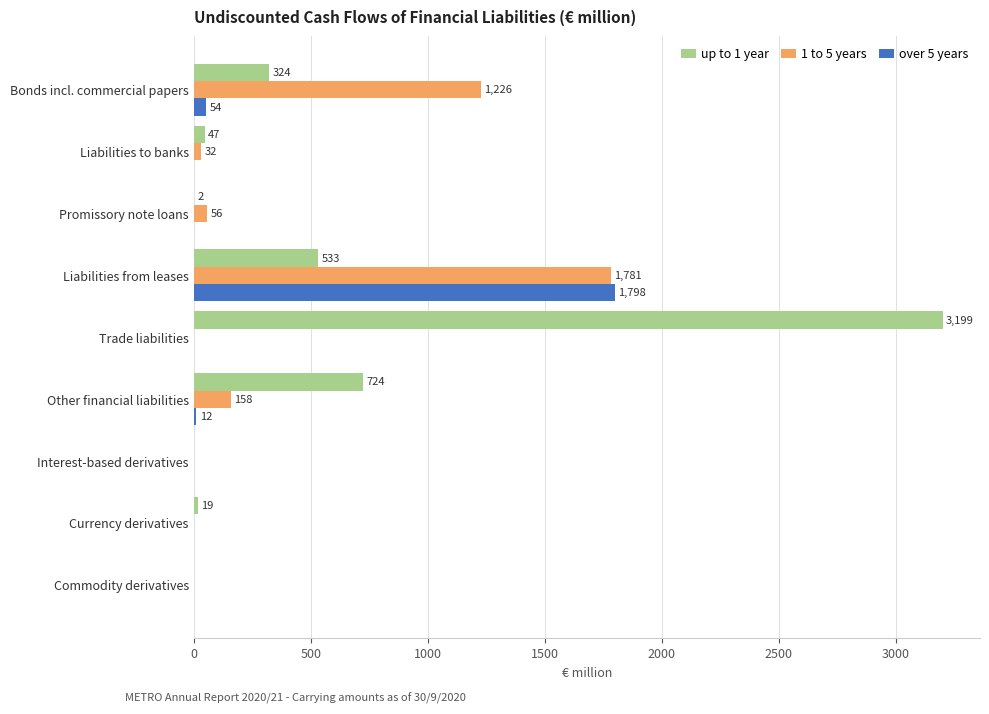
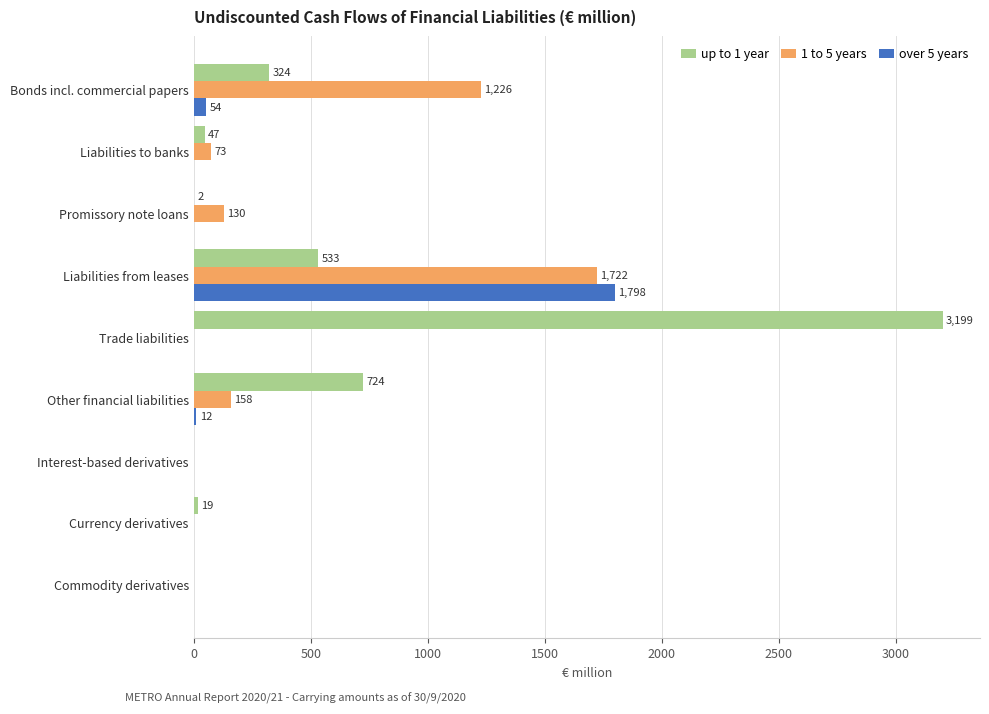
  {
    "up to 1 year": {
      "Bonds incl. commercial papers": "324",
      "Liabilities to banks": "47",
      "Promissory note loans": "2",
      "Liabilities from leases": "533",
      "Trade liabilities": "3,199",
      "Other financial liabilities": "724",
      "Currency derivatives": "19"
    },
    "1 to 5 years": {
      "Bonds incl. commercial papers": "1,226",
-     "Liabilities to banks": "32",
-     "Promissory note loans": "56",
-     "Liabilities from leases": "1,781",
+     "Liabilities to banks": "73",
+     "Promissory note loans": "130",
+     "Liabilities from leases": "1,722",
      "Other financial liabilities": "158"
    },
    "over 5 years": {
      "Bonds incl. commercial papers": "54",
      "Liabilities from leases": "1,798",
      "Other financial liabilities": "12"
    }
  }
